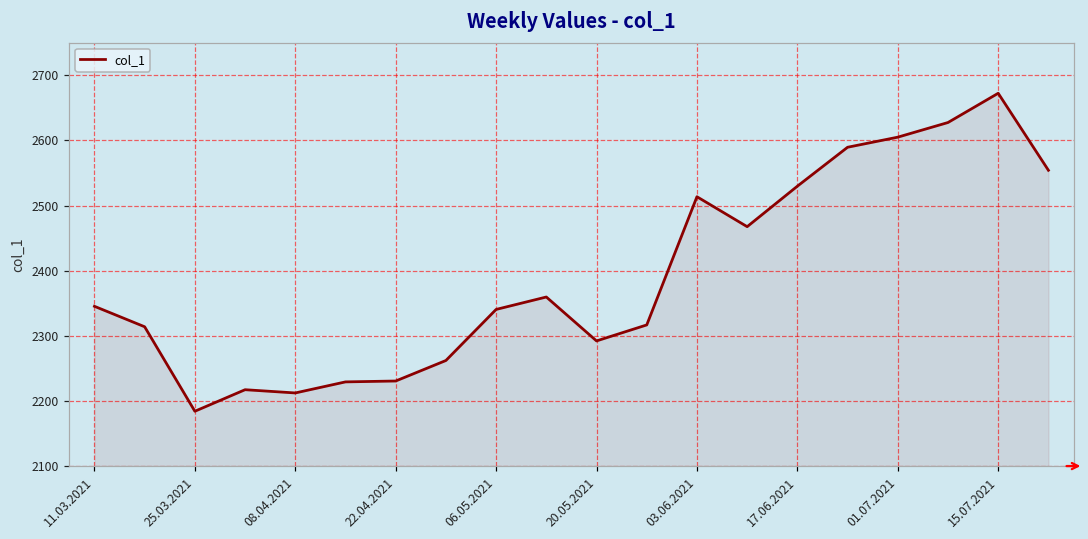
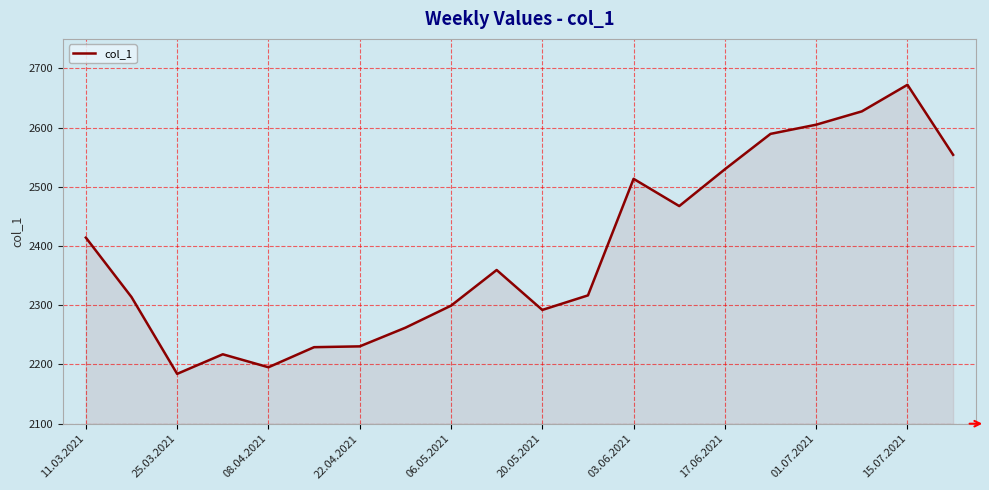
  {
-   "11.03.2021": 2350,
+   "11.03.2021": 2410,
    "25.03.2021": 2180,
-   "08.04.2021": 2210,
+   "08.04.2021": 2200,
    "22.04.2021": 2230,
-   "06.05.2021": 2340,
+   "06.05.2021": 2300,
    "20.05.2021": 2290,
    "03.06.2021": 2510,
    "17.06.2021": 2530,
    "01.07.2021": 2610,
    "15.07.2021": 2670
  }
